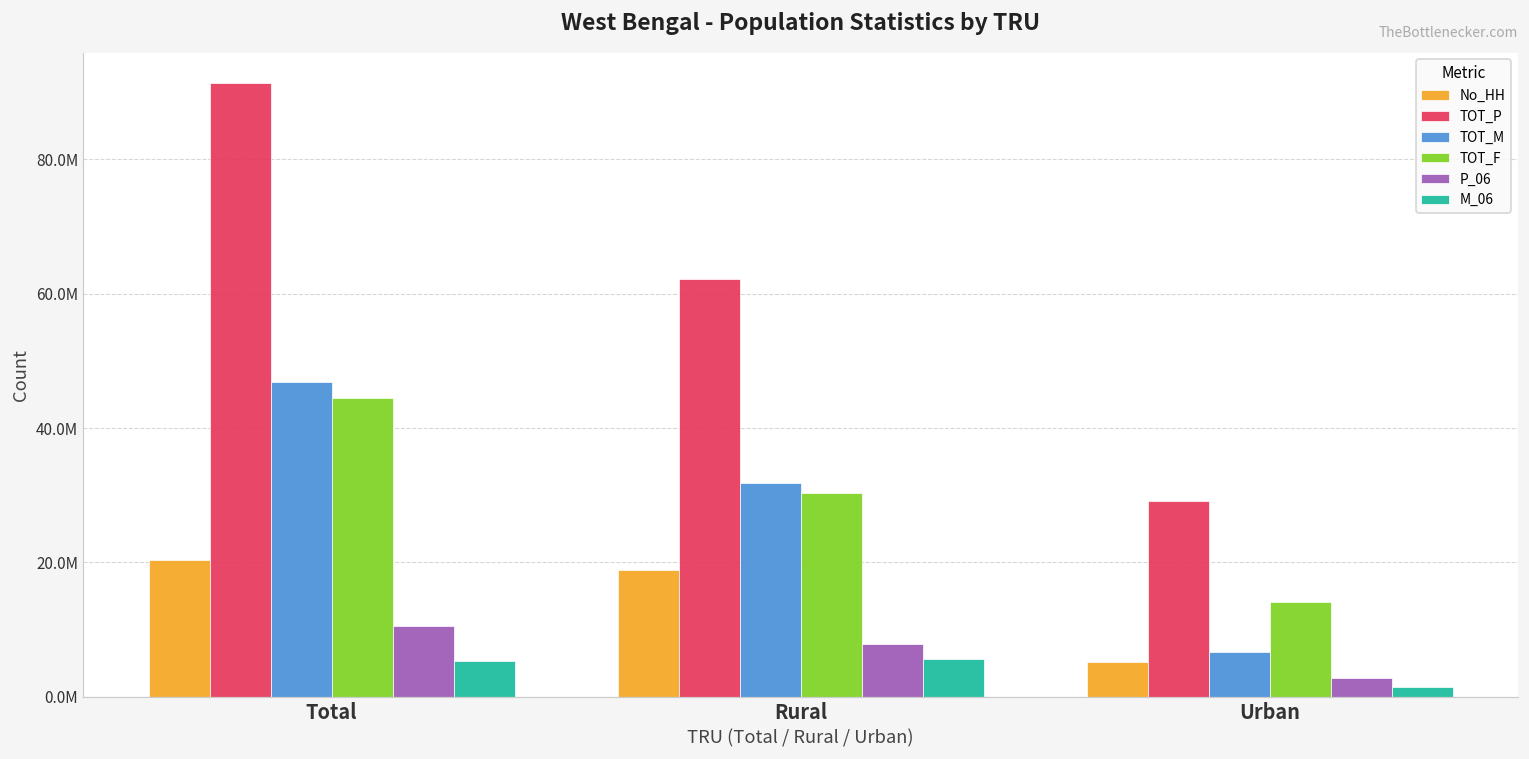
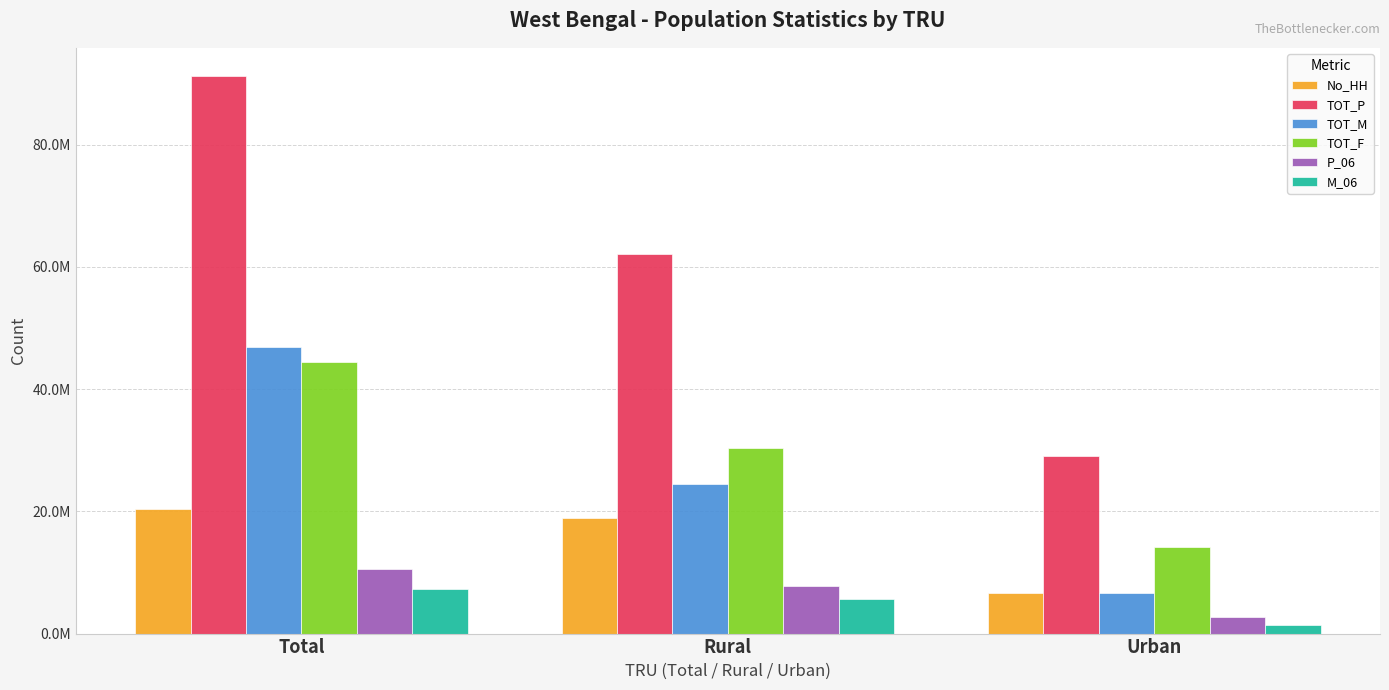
  {
    "No_HH": {
      "Total": 20000000,
      "Rural": 19000000,
-     "Urban": 5000000
+     "Urban": 7000000
    },
    "TOT_P": {
      "Total": 91000000,
      "Rural": 62000000,
      "Urban": 29000000
    },
    "TOT_M": {
      "Total": 47000000,
-     "Rural": 32000000,
+     "Rural": 24000000,
      "Urban": 7000000
    },
    "TOT_F": {
      "Total": 44000000,
      "Rural": 30000000,
      "Urban": 14000000
    },
    "P_06": {
      "Total": 11000000,
      "Rural": 8000000,
      "Urban": 3000000
    },
    "M_06": {
-     "Total": 5000000,
+     "Total": 7000000,
      "Rural": 6000000,
      "Urban": 1000000
    }
  }
